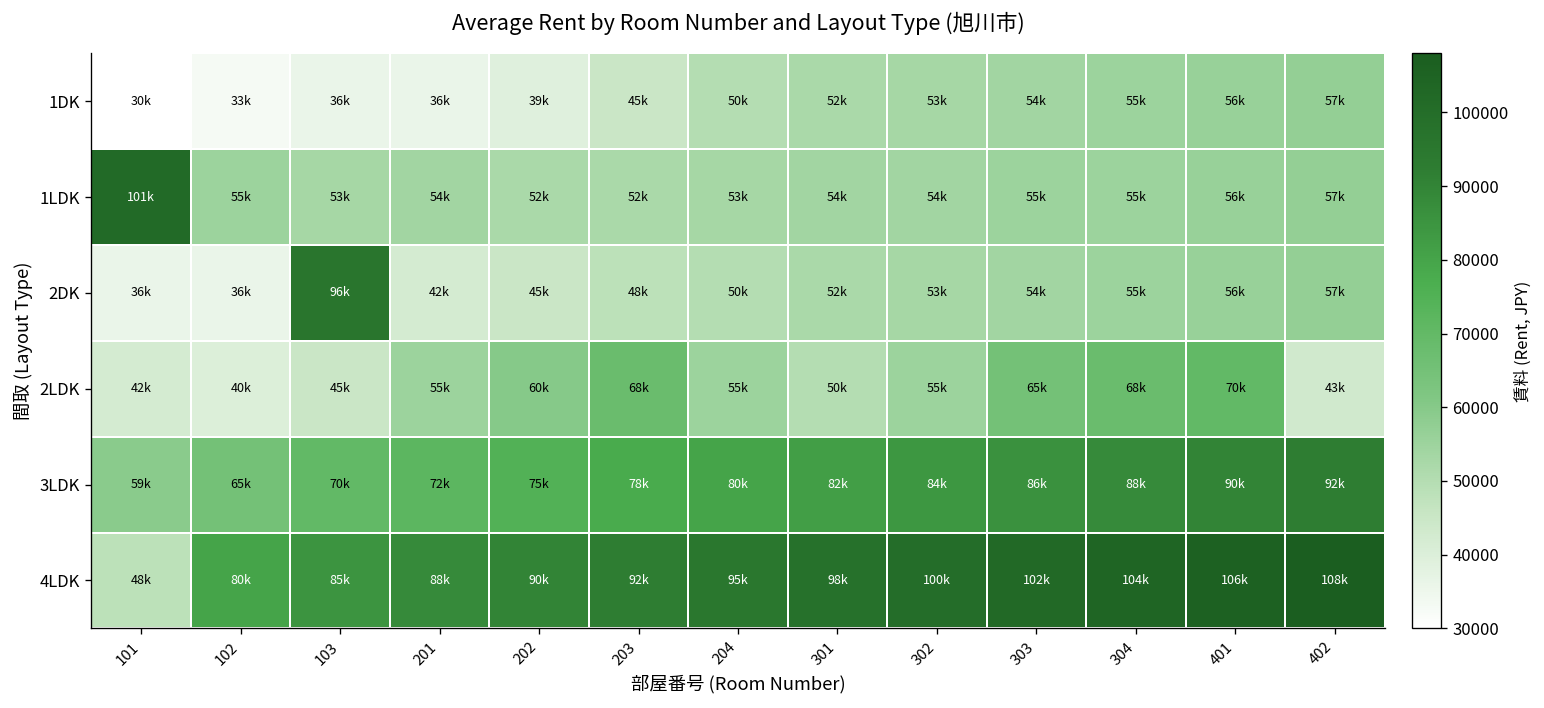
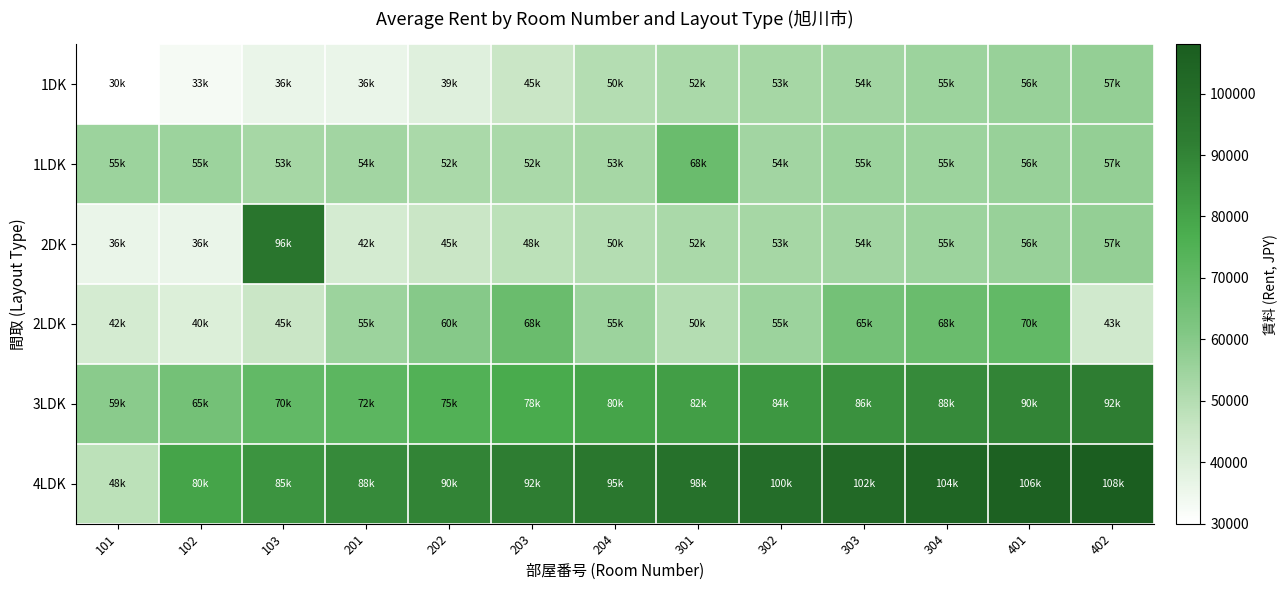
  {
    "1DK": {
      "101": "30k",
      "102": "33k",
      "103": "36k",
      "201": "36k",
      "202": "39k",
      "203": "45k",
      "204": "50k",
      "301": "52k",
      "302": "53k",
      "303": "54k",
      "304": "55k",
      "401": "56k",
      "402": "57k"
    },
    "1LDK": {
-     "101": "101k",
+     "101": "55k",
      "102": "55k",
      "103": "53k",
      "201": "54k",
      "202": "52k",
      "203": "52k",
      "204": "53k",
-     "301": "54k",
+     "301": "68k",
      "302": "54k",
      "303": "55k",
      "304": "55k",
      "401": "56k",
      "402": "57k"
    },
    "2DK": {
      "101": "36k",
      "102": "36k",
      "103": "96k",
      "201": "42k",
      "202": "45k",
      "203": "48k",
      "204": "50k",
      "301": "52k",
      "302": "53k",
      "303": "54k",
      "304": "55k",
      "401": "56k",
      "402": "57k"
    },
    "2LDK": {
      "101": "42k",
      "102": "40k",
      "103": "45k",
      "201": "55k",
      "202": "60k",
      "203": "68k",
      "204": "55k",
      "301": "50k",
      "302": "55k",
      "303": "65k",
      "304": "68k",
      "401": "70k",
      "402": "43k"
    },
    "3LDK": {
      "101": "59k",
      "102": "65k",
      "103": "70k",
      "201": "72k",
      "202": "75k",
      "203": "78k",
      "204": "80k",
      "301": "82k",
      "302": "84k",
      "303": "86k",
      "304": "88k",
      "401": "90k",
      "402": "92k"
    },
    "4LDK": {
      "101": "48k",
      "102": "80k",
      "103": "85k",
      "201": "88k",
      "202": "90k",
      "203": "92k",
      "204": "95k",
      "301": "98k",
      "302": "100k",
      "303": "102k",
      "304": "104k",
      "401": "106k",
      "402": "108k"
    }
  }
